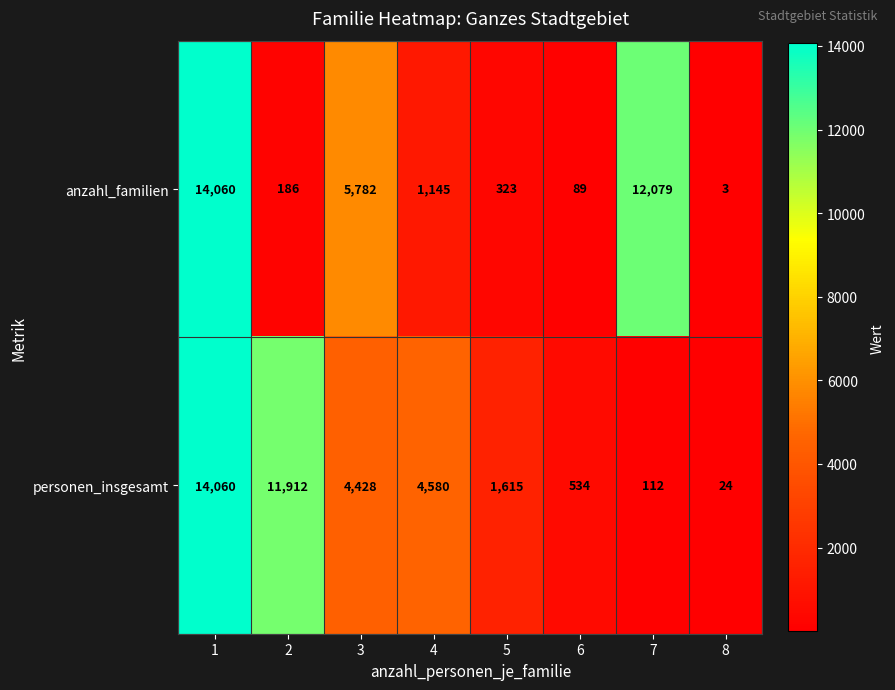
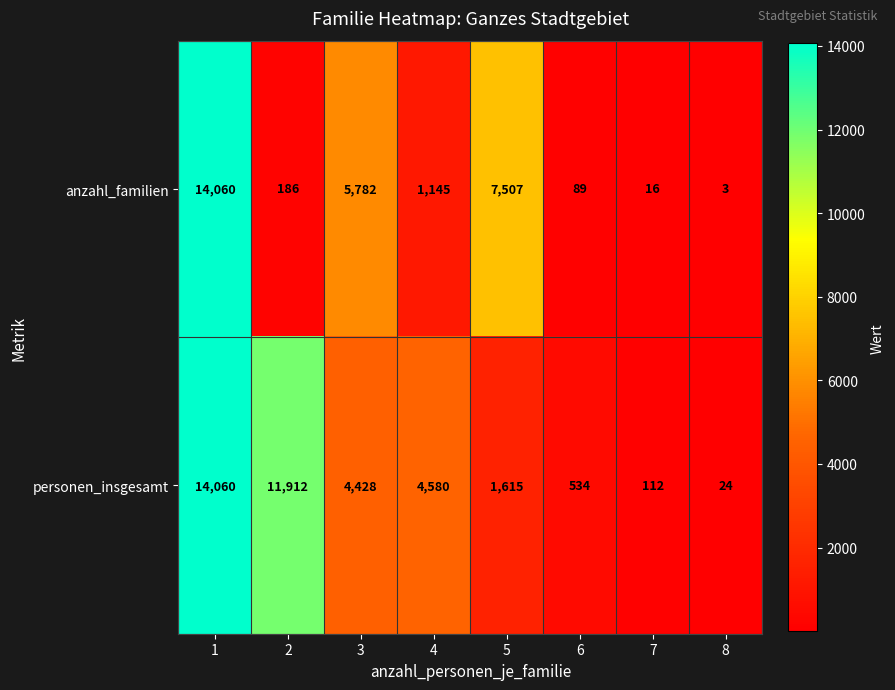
  {
    "anzahl_familien": {
      "1": "14,060",
      "2": "186",
      "3": "5,782",
      "4": "1,145",
-     "5": "323",
+     "5": "7,507",
      "6": "89",
-     "7": "12,079",
+     "7": "16",
      "8": "3"
    },
    "personen_insgesamt": {
      "1": "14,060",
      "2": "11,912",
      "3": "4,428",
      "4": "4,580",
      "5": "1,615",
      "6": "534",
      "7": "112",
      "8": "24"
    }
  }
